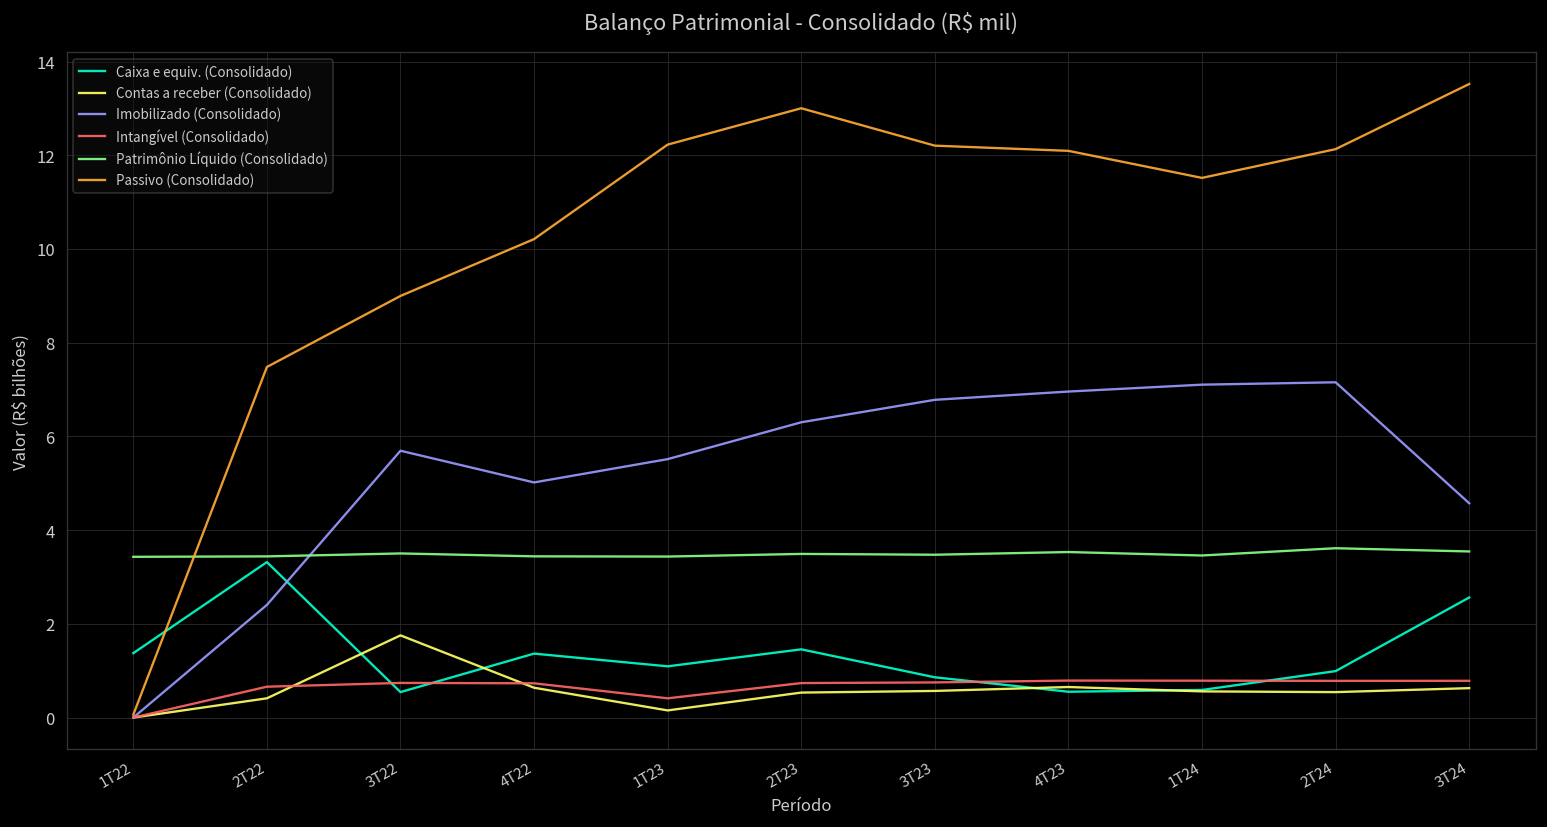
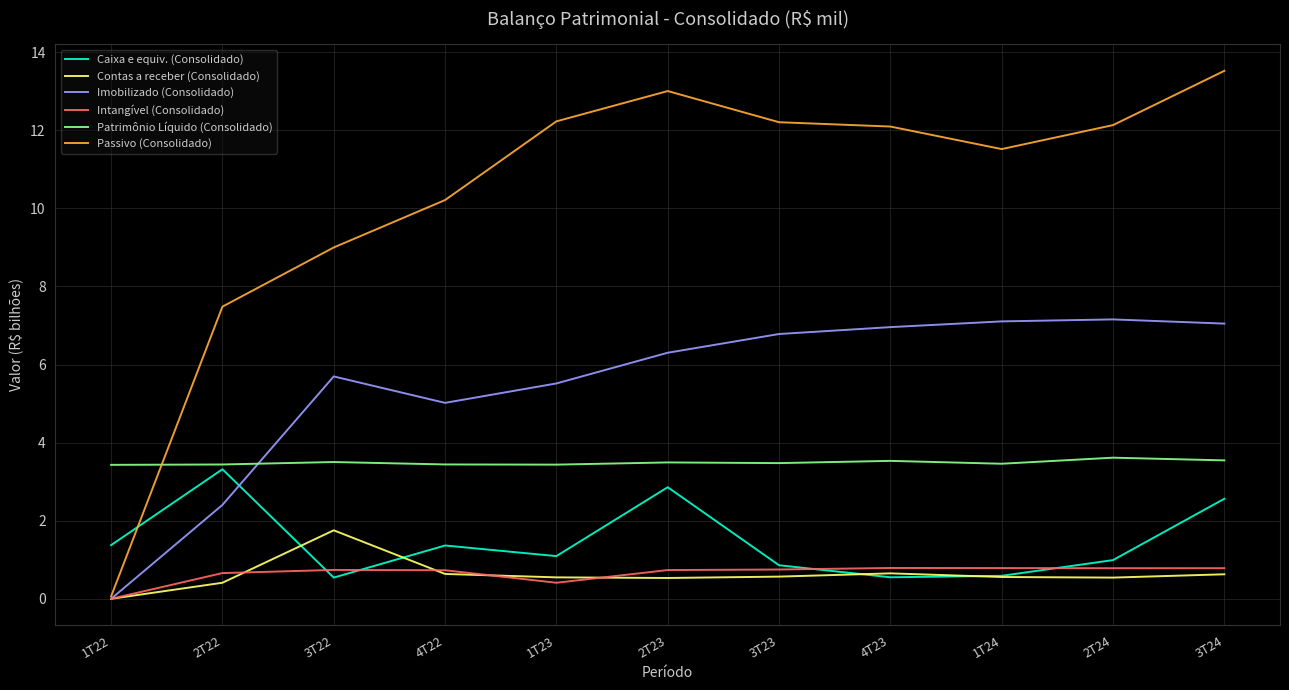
  {
    "Caixa e equiv. (Consolidado)": {
      "1T22": 1.4,
      "2T22": 3.3,
      "3T22": 0.5,
      "4T22": 1.4,
      "1T23": 1.1,
-     "2T23": 1.5,
+     "2T23": 2.9,
      "3T23": 0.9,
      "4T23": 0.6,
      "2T24": 1.0,
      "3T24": 2.6
    },
    "Contas a receber (Consolidado)": {
      "2T22": 0.4,
      "3T22": 1.8,
      "4T22": 0.6,
-     "1T23": 0.2,
+     "1T23": 0.5,
      "2T23": 0.5,
      "3T23": 0.6,
      "4T23": 0.7,
      "2T24": 0.5,
      "3T24": 0.6
    },
    "Imobilizado (Consolidado)": {
      "2T22": 2.4,
      "3T22": 5.7,
      "4T22": 5.0,
      "1T23": 5.5,
      "2T23": 6.3,
      "3T23": 6.8,
      "4T23": 7.0,
      "1T24": 7.1,
      "2T24": 7.2,
-     "3T24": 4.6
+     "3T24": 7.0
    },
    "Intangível (Consolidado)": {
      "2T22": 0.7,
      "3T22": 0.7,
      "4T22": 0.7,
      "1T23": 0.4,
      "2T23": 0.7,
      "3T23": 0.8,
      "4T23": 0.8,
      "1T24": 0.8,
      "2T24": 0.8,
      "3T24": 0.8
    },
    "Patrimônio Líquido (Consolidado)": {
      "1T22": 3.4,
      "2T22": 3.4,
      "3T22": 3.5,
      "4T22": 3.4,
      "1T23": 3.4,
      "2T23": 3.5,
      "3T23": 3.5,
      "4T23": 3.5,
      "1T24": 3.5,
      "2T24": 3.6,
      "3T24": 3.5
    },
    "Passivo (Consolidado)": {
      "2T22": 7.5,
      "3T22": 9.0,
      "4T22": 10.2,
      "1T23": 12.2,
      "2T23": 13.0,
      "3T23": 12.2,
      "4T23": 12.1,
      "1T24": 11.5,
      "2T24": 12.1,
      "3T24": 13.5
    }
  }
